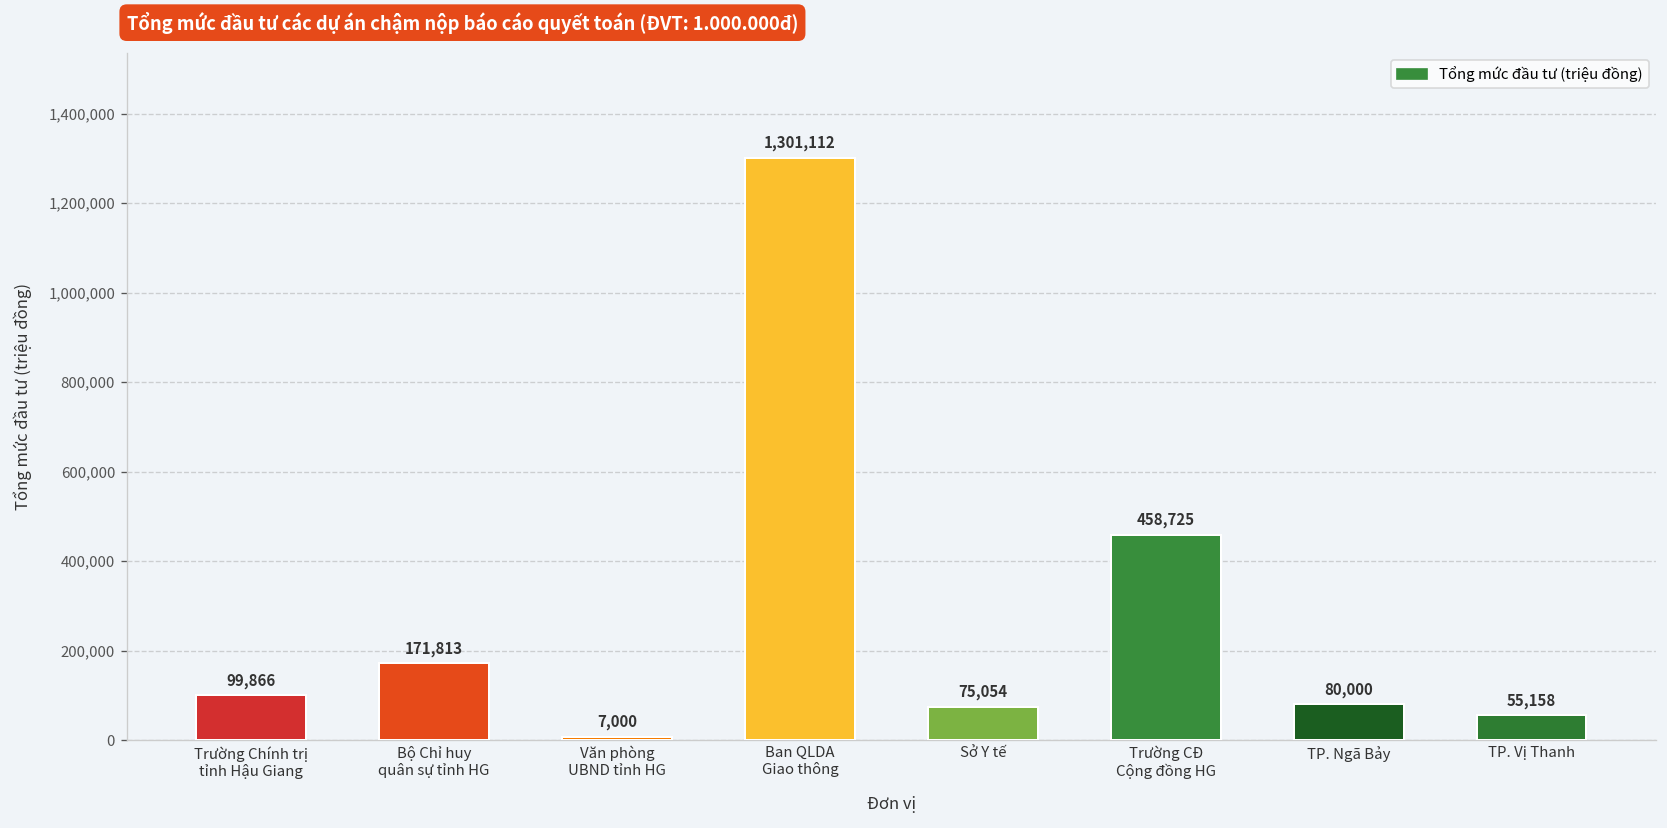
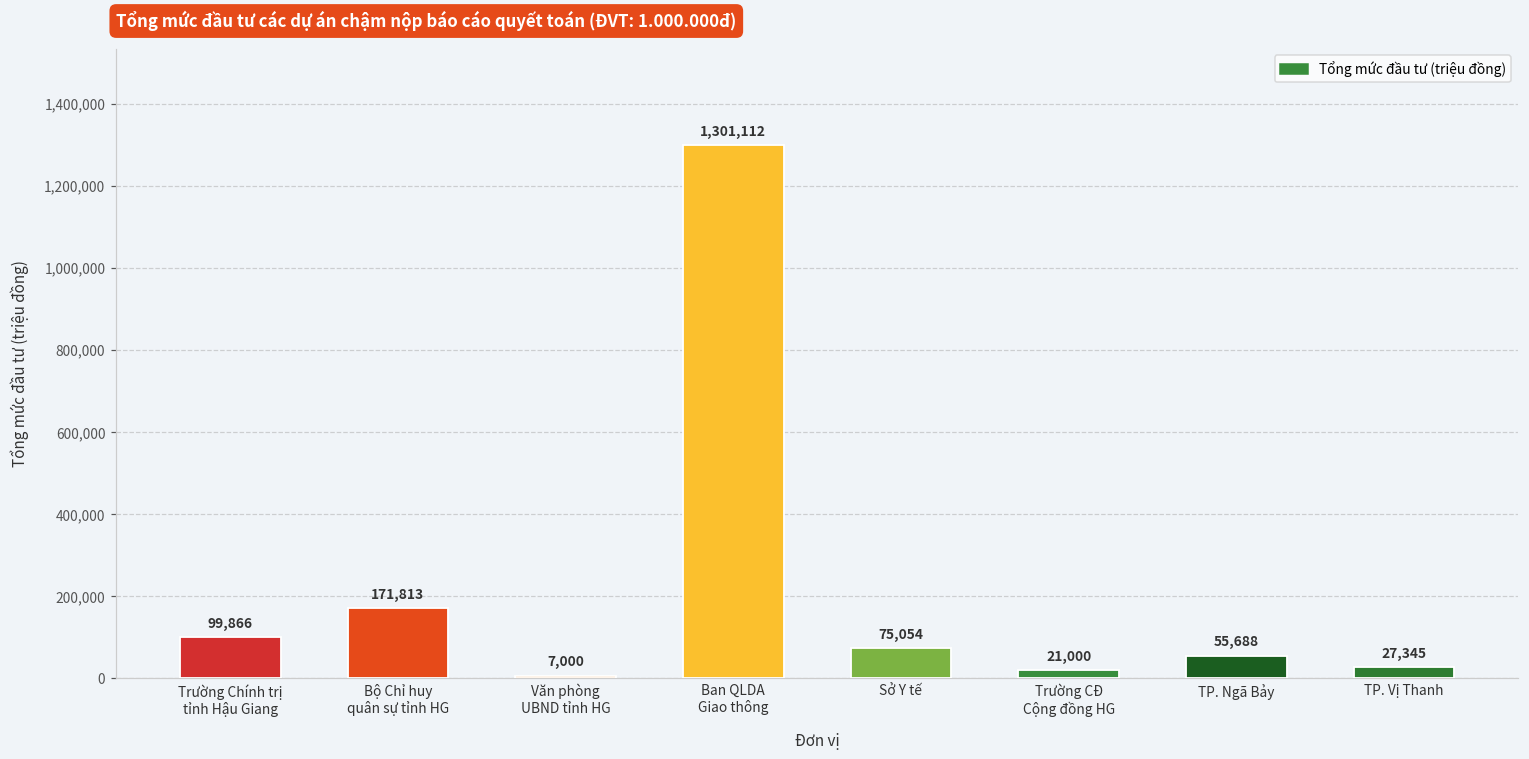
  {
    "Trường Chính trị tỉnh Hậu Giang": "99,866",
    "Bộ Chỉ huy quân sự tỉnh HG": "171,813",
    "Văn phòng UBND tỉnh HG": "7,000",
    "Ban QLDA Giao thông": "1,301,112",
    "Sở Y tế": "75,054",
-   "Trường CĐ Cộng đồng HG": "458,725",
-   "TP. Ngã Bảy": "80,000",
-   "TP. Vị Thanh": "55,158"
+   "Trường CĐ Cộng đồng HG": "21,000",
+   "TP. Ngã Bảy": "55,688",
+   "TP. Vị Thanh": "27,345"
  }
